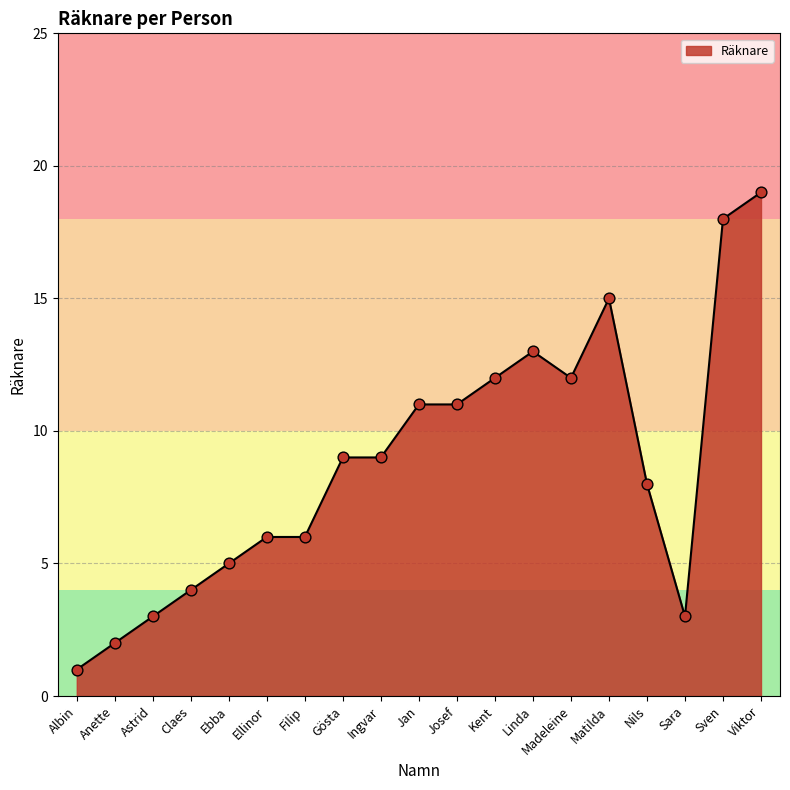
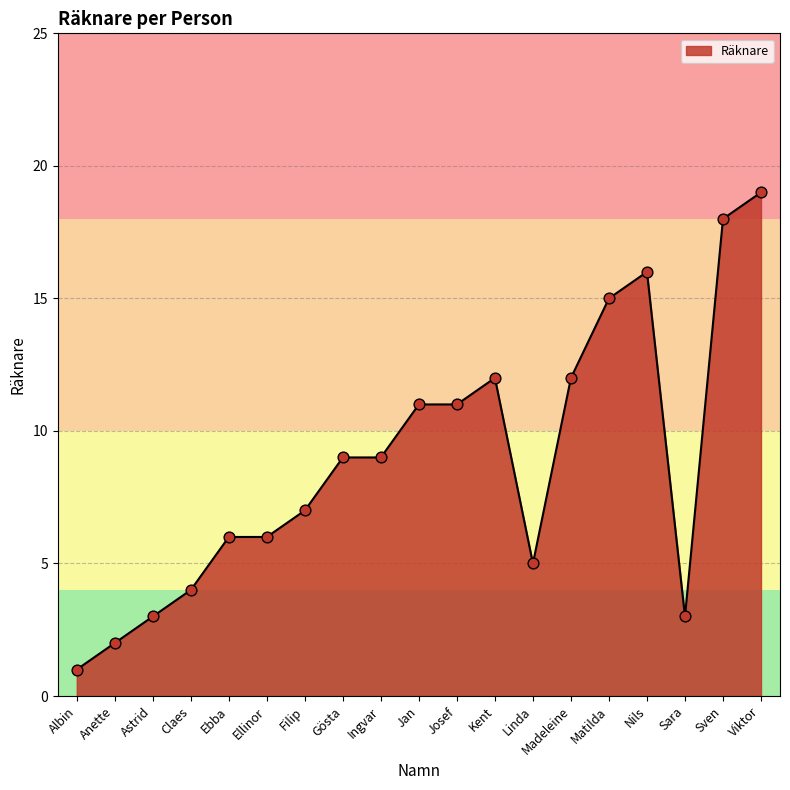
  {
    "Albin": 1,
    "Anette": 2,
    "Astrid": 3,
    "Claes": 4,
-   "Ebba": 5,
+   "Ebba": 6,
    "Ellinor": 6,
-   "Filip": 6,
+   "Filip": 7,
    "Gösta": 9,
    "Ingvar": 9,
    "Jan": 11,
    "Josef": 11,
    "Kent": 12,
-   "Linda": 13,
+   "Linda": 5,
    "Madeleine": 12,
    "Matilda": 15,
-   "Nils": 8,
+   "Nils": 16,
    "Sara": 3,
    "Sven": 18,
    "Viktor": 19
  }
